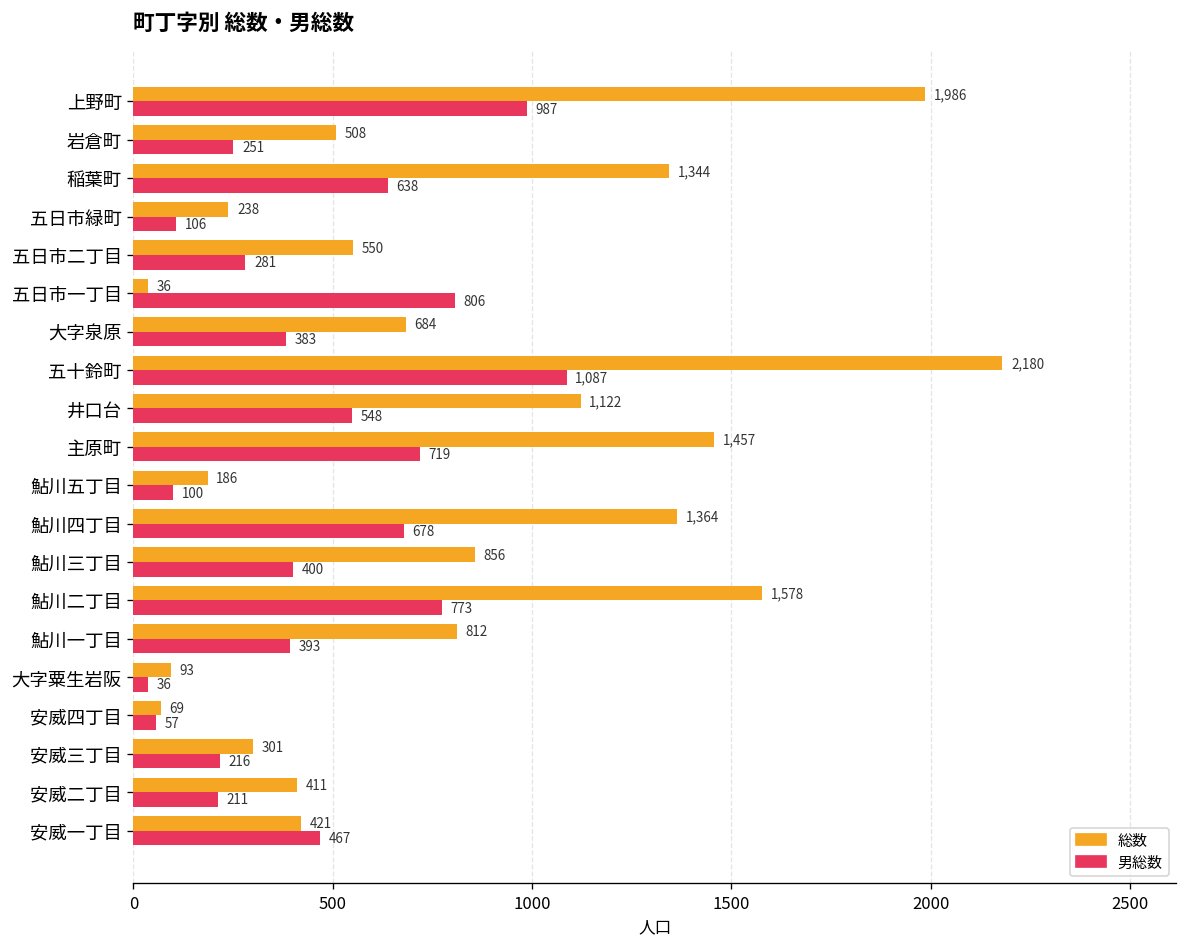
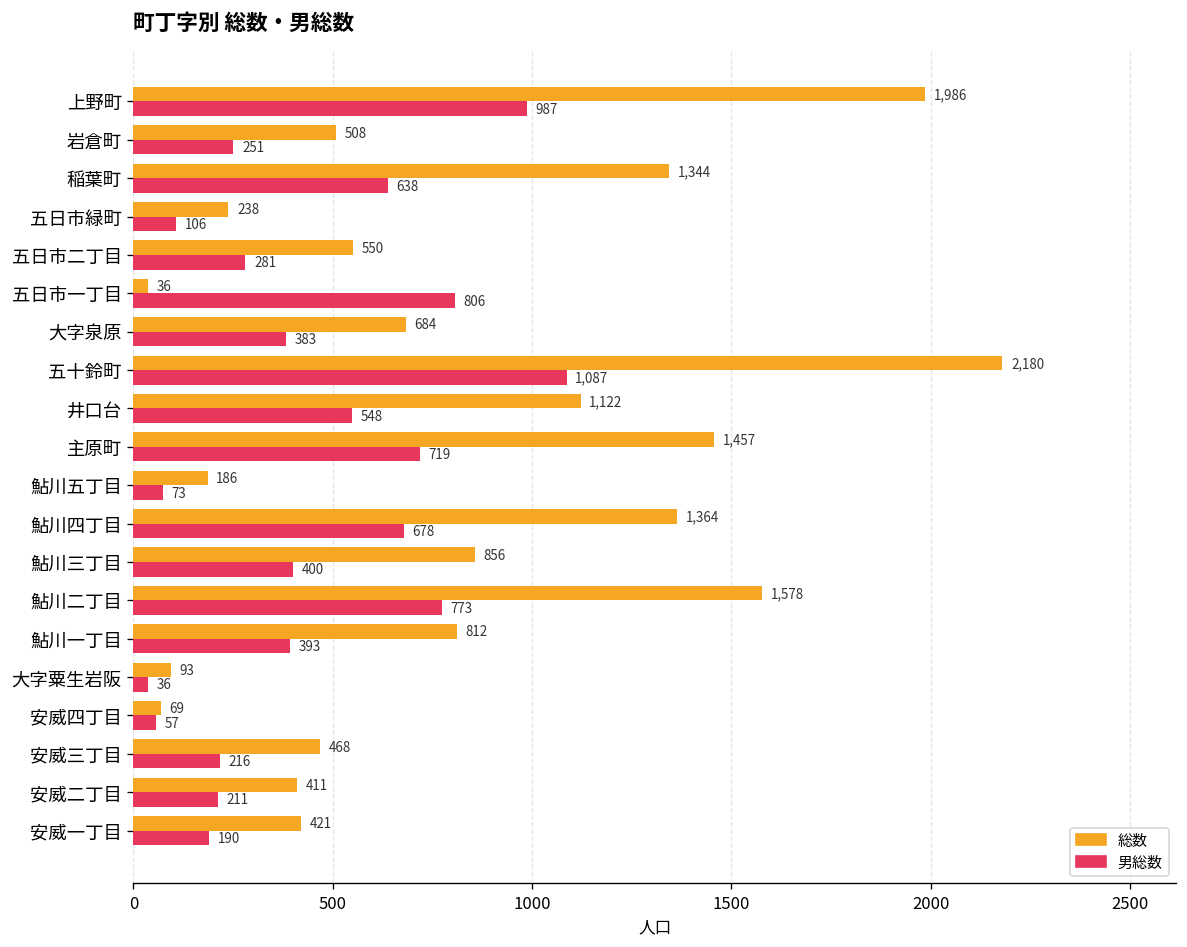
  {
    "総数": {
      "上野町": "1,986",
      "岩倉町": "508",
      "稲葉町": "1,344",
      "五日市緑町": "238",
      "五日市二丁目": "550",
      "五日市一丁目": "36",
      "大字泉原": "684",
      "五十鈴町": "2,180",
      "井口台": "1,122",
      "主原町": "1,457",
      "鮎川五丁目": "186",
      "鮎川四丁目": "1,364",
      "鮎川三丁目": "856",
      "鮎川二丁目": "1,578",
      "鮎川一丁目": "812",
      "大字粟生岩阪": "93",
      "安威四丁目": "69",
-     "安威三丁目": "301",
+     "安威三丁目": "468",
      "安威二丁目": "411",
      "安威一丁目": "421"
    },
    "男総数": {
      "上野町": "987",
      "岩倉町": "251",
      "稲葉町": "638",
      "五日市緑町": "106",
      "五日市二丁目": "281",
      "五日市一丁目": "806",
      "大字泉原": "383",
      "五十鈴町": "1,087",
      "井口台": "548",
      "主原町": "719",
-     "鮎川五丁目": "100",
+     "鮎川五丁目": "73",
      "鮎川四丁目": "678",
      "鮎川三丁目": "400",
      "鮎川二丁目": "773",
      "鮎川一丁目": "393",
      "大字粟生岩阪": "36",
      "安威四丁目": "57",
      "安威三丁目": "216",
      "安威二丁目": "211",
-     "安威一丁目": "467"
+     "安威一丁目": "190"
    }
  }
